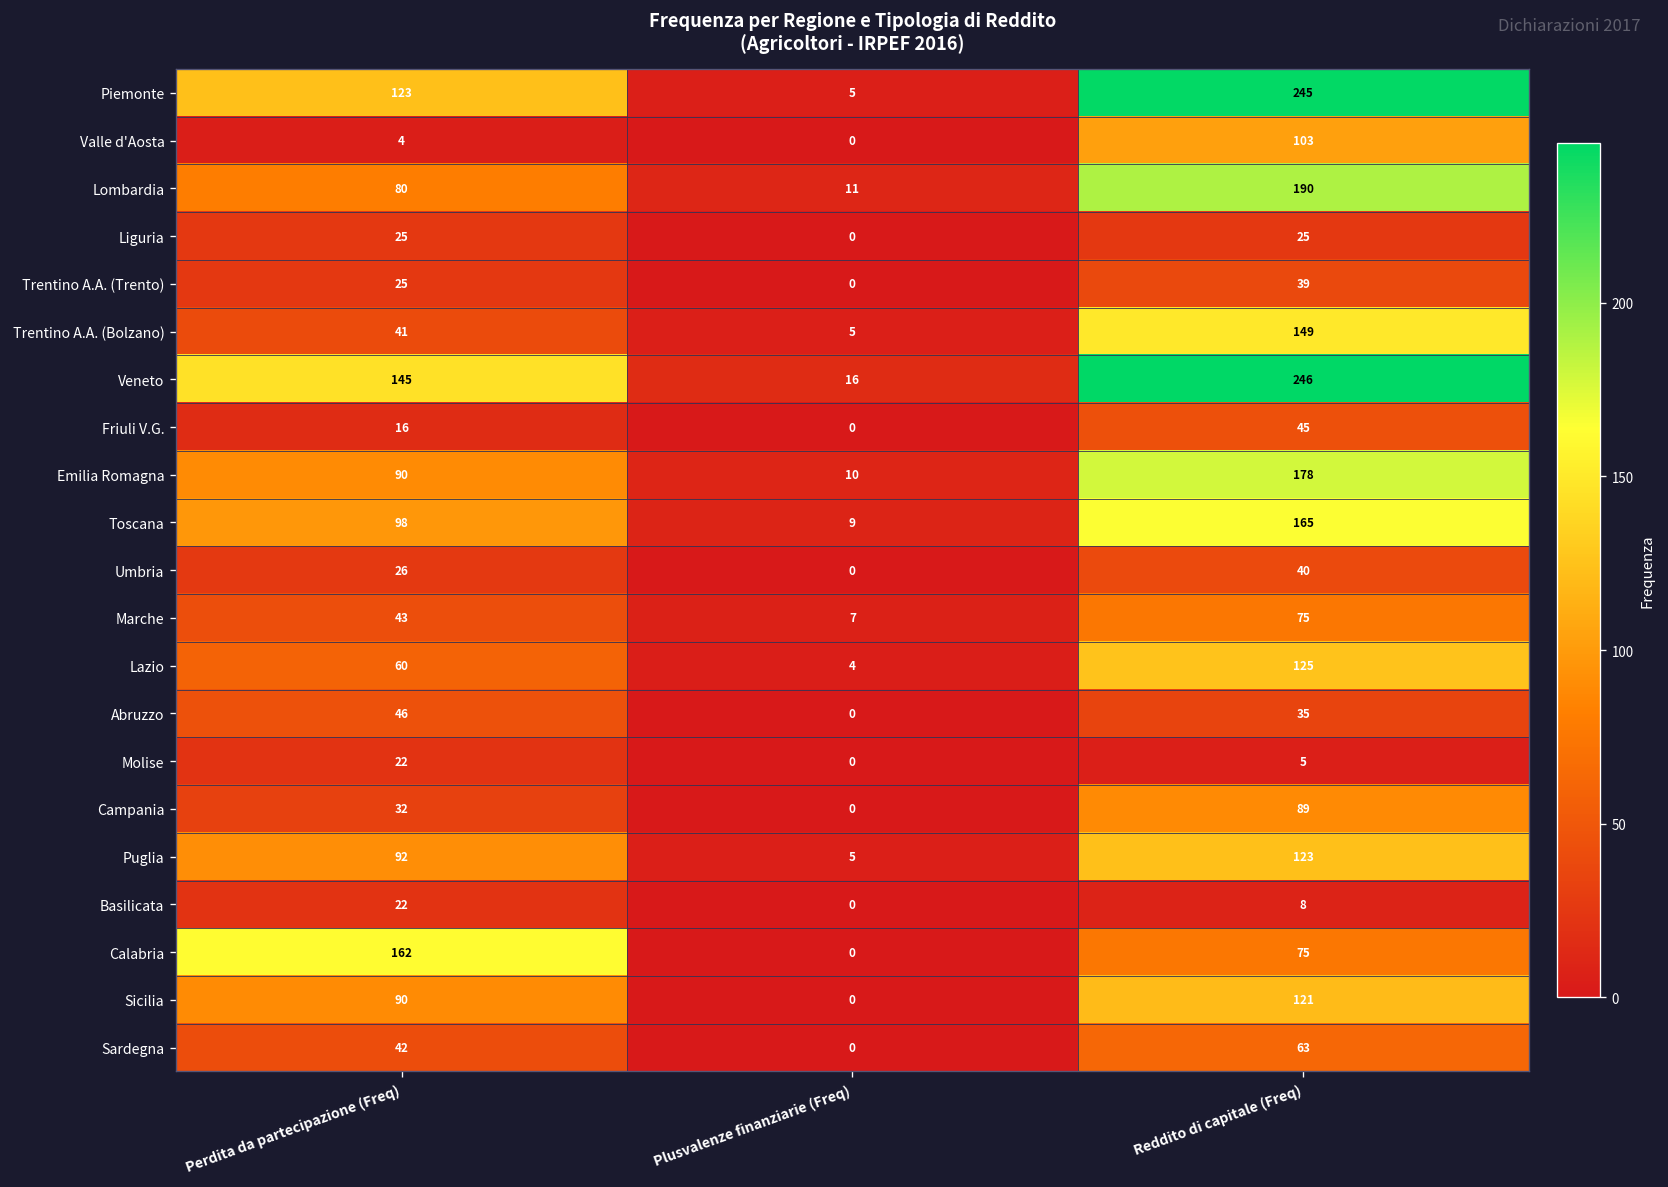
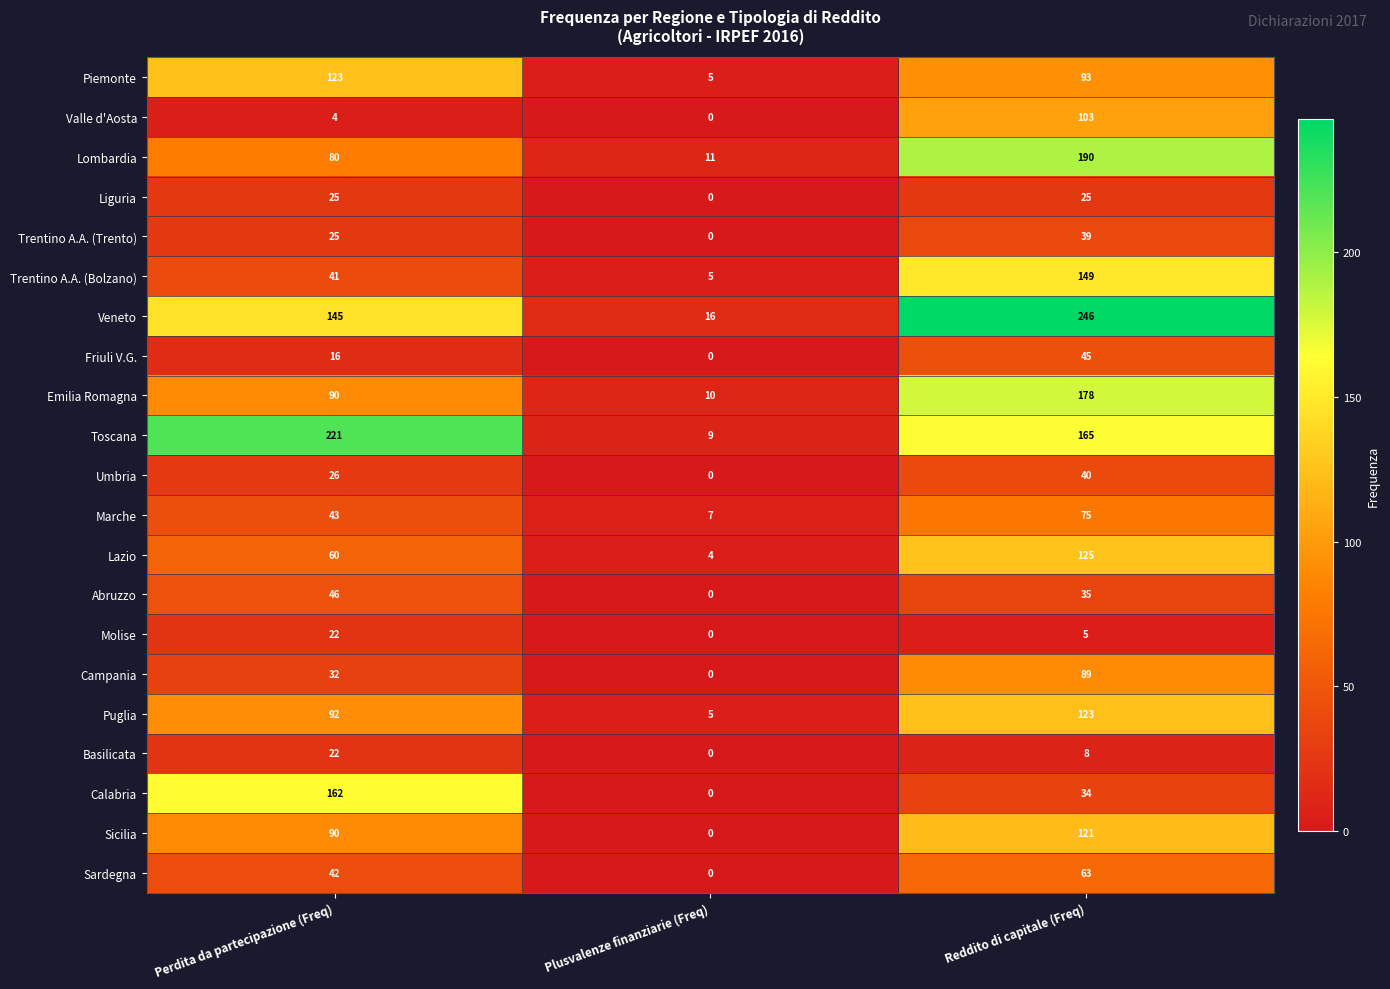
  {
    "Piemonte": {
      "Perdita da partecipazione (Freq)": 123,
      "Plusvalenze finanziarie (Freq)": 5,
-     "Reddito di capitale (Freq)": 245
+     "Reddito di capitale (Freq)": 93
    },
    "Valle d'Aosta": {
      "Perdita da partecipazione (Freq)": 4,
      "Plusvalenze finanziarie (Freq)": 0,
      "Reddito di capitale (Freq)": 103
    },
    "Lombardia": {
      "Perdita da partecipazione (Freq)": 80,
      "Plusvalenze finanziarie (Freq)": 11,
      "Reddito di capitale (Freq)": 190
    },
    "Liguria": {
      "Perdita da partecipazione (Freq)": 25,
      "Plusvalenze finanziarie (Freq)": 0,
      "Reddito di capitale (Freq)": 25
    },
    "Trentino A.A. (Trento)": {
      "Perdita da partecipazione (Freq)": 25,
      "Plusvalenze finanziarie (Freq)": 0,
      "Reddito di capitale (Freq)": 39
    },
    "Trentino A.A. (Bolzano)": {
      "Perdita da partecipazione (Freq)": 41,
      "Plusvalenze finanziarie (Freq)": 5,
      "Reddito di capitale (Freq)": 149
    },
    "Veneto": {
      "Perdita da partecipazione (Freq)": 145,
      "Plusvalenze finanziarie (Freq)": 16,
      "Reddito di capitale (Freq)": 246
    },
    "Friuli V.G.": {
      "Perdita da partecipazione (Freq)": 16,
      "Plusvalenze finanziarie (Freq)": 0,
      "Reddito di capitale (Freq)": 45
    },
    "Emilia Romagna": {
      "Perdita da partecipazione (Freq)": 90,
      "Plusvalenze finanziarie (Freq)": 10,
      "Reddito di capitale (Freq)": 178
    },
    "Toscana": {
-     "Perdita da partecipazione (Freq)": 98,
+     "Perdita da partecipazione (Freq)": 221,
      "Plusvalenze finanziarie (Freq)": 9,
      "Reddito di capitale (Freq)": 165
    },
    "Umbria": {
      "Perdita da partecipazione (Freq)": 26,
      "Plusvalenze finanziarie (Freq)": 0,
      "Reddito di capitale (Freq)": 40
    },
    "Marche": {
      "Perdita da partecipazione (Freq)": 43,
      "Plusvalenze finanziarie (Freq)": 7,
      "Reddito di capitale (Freq)": 75
    },
    "Lazio": {
      "Perdita da partecipazione (Freq)": 60,
      "Plusvalenze finanziarie (Freq)": 4,
      "Reddito di capitale (Freq)": 125
    },
    "Abruzzo": {
      "Perdita da partecipazione (Freq)": 46,
      "Plusvalenze finanziarie (Freq)": 0,
      "Reddito di capitale (Freq)": 35
    },
    "Molise": {
      "Perdita da partecipazione (Freq)": 22,
      "Plusvalenze finanziarie (Freq)": 0,
      "Reddito di capitale (Freq)": 5
    },
    "Campania": {
      "Perdita da partecipazione (Freq)": 32,
      "Plusvalenze finanziarie (Freq)": 0,
      "Reddito di capitale (Freq)": 89
    },
    "Puglia": {
      "Perdita da partecipazione (Freq)": 92,
      "Plusvalenze finanziarie (Freq)": 5,
      "Reddito di capitale (Freq)": 123
    },
    "Basilicata": {
      "Perdita da partecipazione (Freq)": 22,
      "Plusvalenze finanziarie (Freq)": 0,
      "Reddito di capitale (Freq)": 8
    },
    "Calabria": {
      "Perdita da partecipazione (Freq)": 162,
      "Plusvalenze finanziarie (Freq)": 0,
-     "Reddito di capitale (Freq)": 75
+     "Reddito di capitale (Freq)": 34
    },
    "Sicilia": {
      "Perdita da partecipazione (Freq)": 90,
      "Plusvalenze finanziarie (Freq)": 0,
      "Reddito di capitale (Freq)": 121
    },
    "Sardegna": {
      "Perdita da partecipazione (Freq)": 42,
      "Plusvalenze finanziarie (Freq)": 0,
      "Reddito di capitale (Freq)": 63
    }
  }
